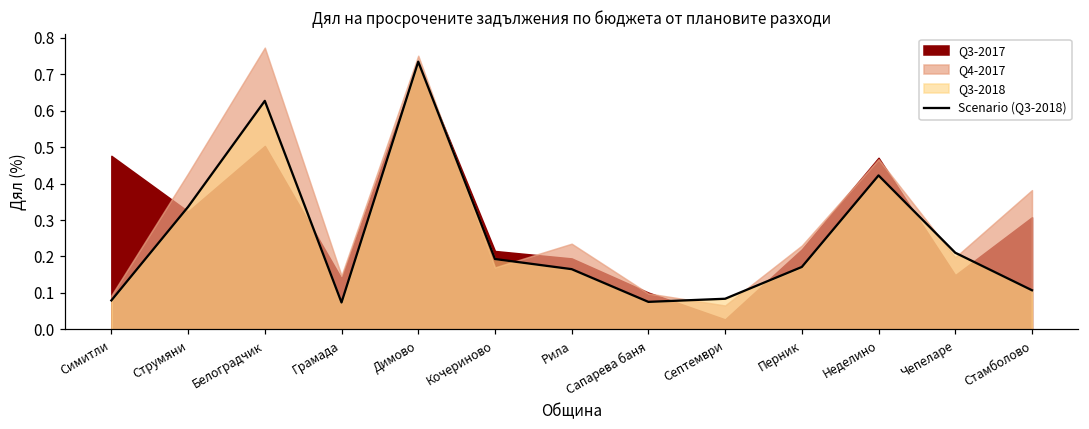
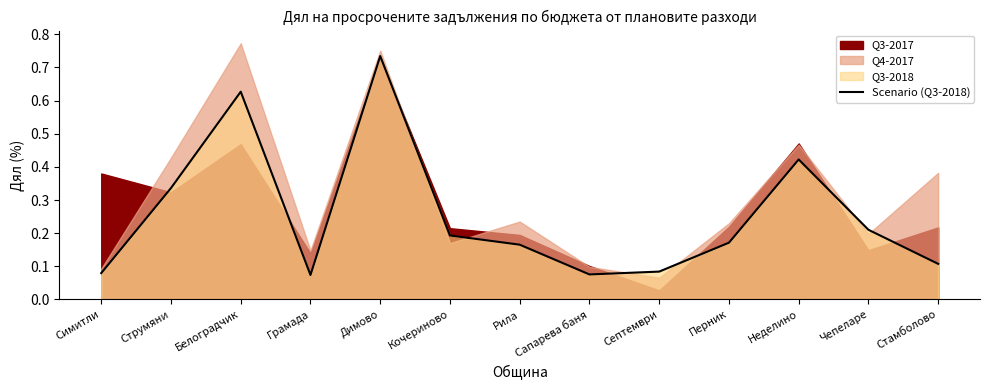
  {
    "Q3-2017": {
-     "Симитли": 0.48,
+     "Симитли": 0.38,
      "Струмяни": 0.32,
-     "Белоградчик": 0.50,
+     "Белоградчик": 0.47,
      "Грамада": 0.14,
      "Кочериново": 0.22,
      "Рила": 0.19,
      "Септември": 0.03,
      "Перник": 0.22,
      "Чепеларе": 0.15,
-     "Стамболово": 0.31
+     "Стамболово": 0.22
    }
  }
